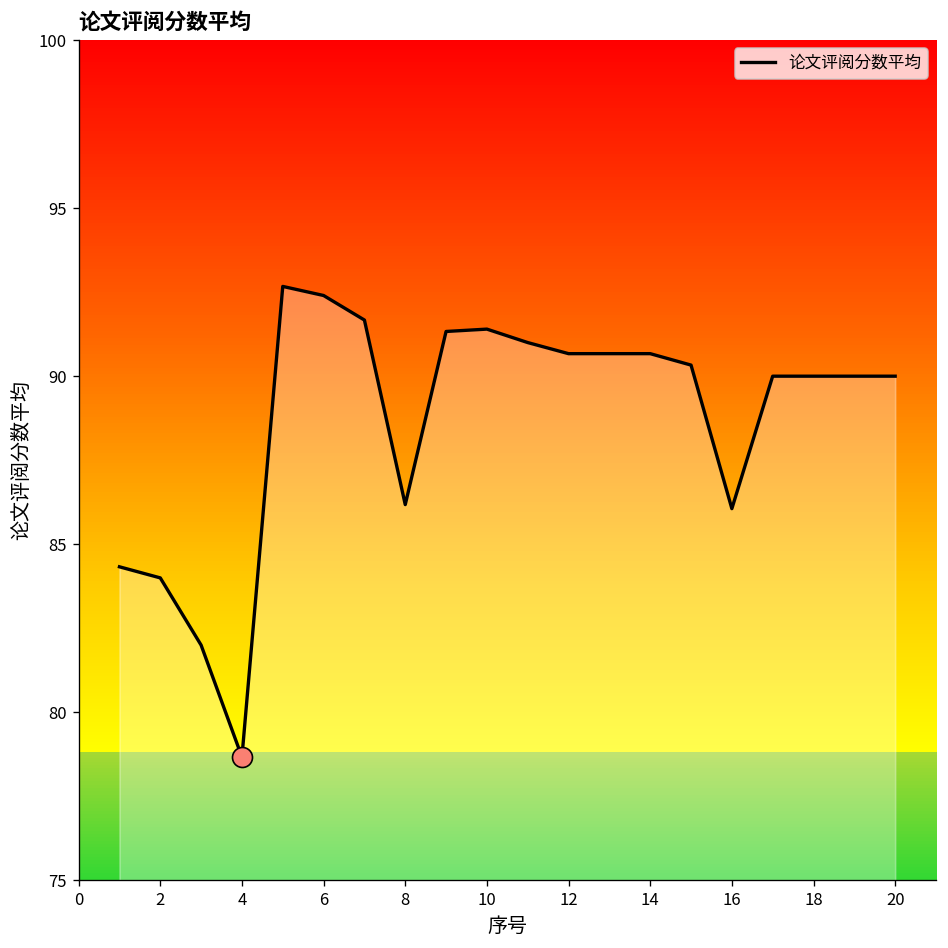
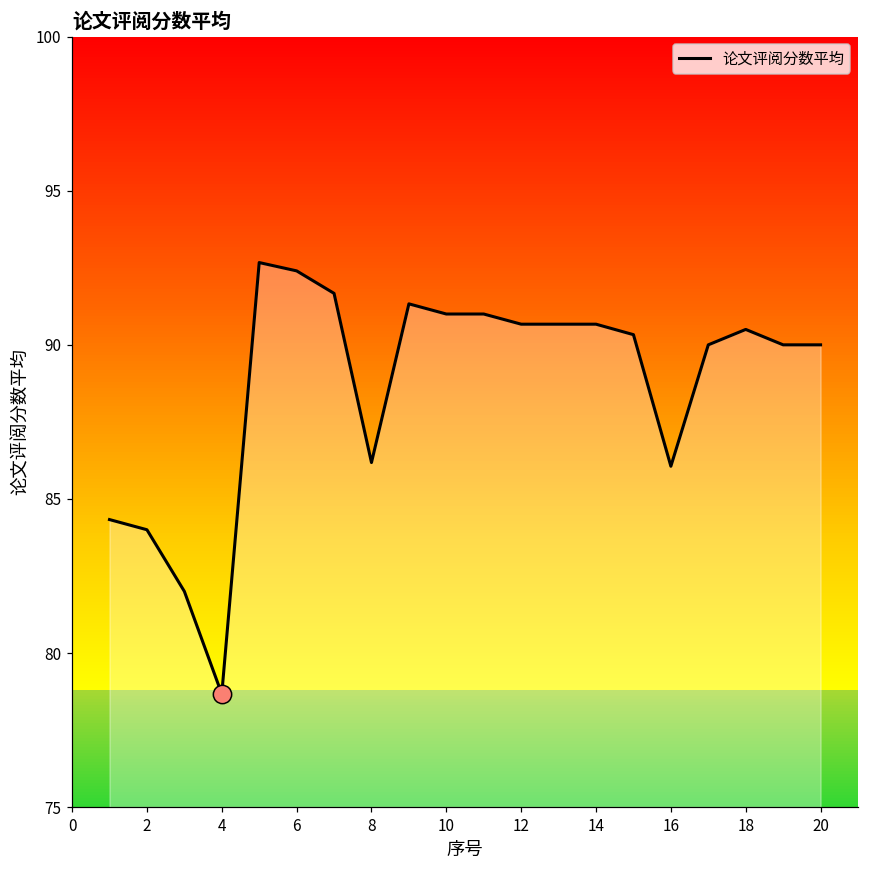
  {
    "论文评阅分数平均": {
      "2": 84.0,
      "6": 92.4,
      "8": 86.2,
-     "10": 91.4,
+     "10": 91.0,
      "12": 90.7,
      "14": 90.7,
      "16": 86.1,
-     "18": 90.0,
+     "18": 90.5,
      "20": 90.0
    }
  }
